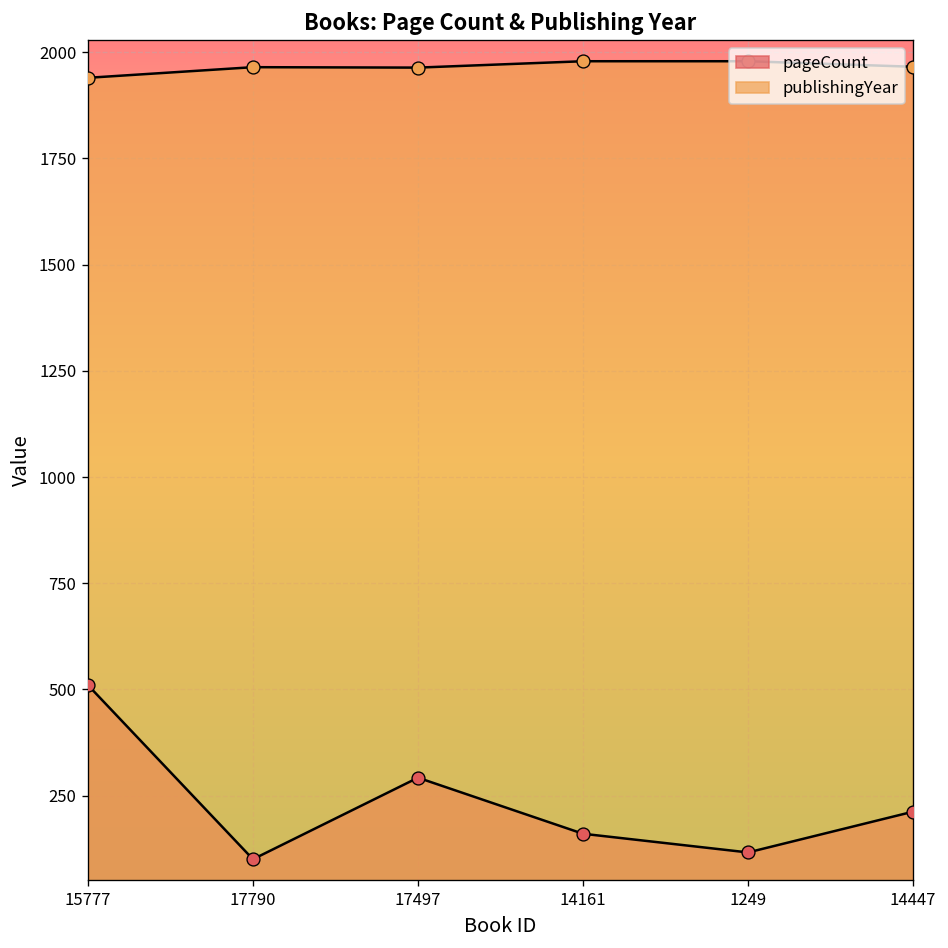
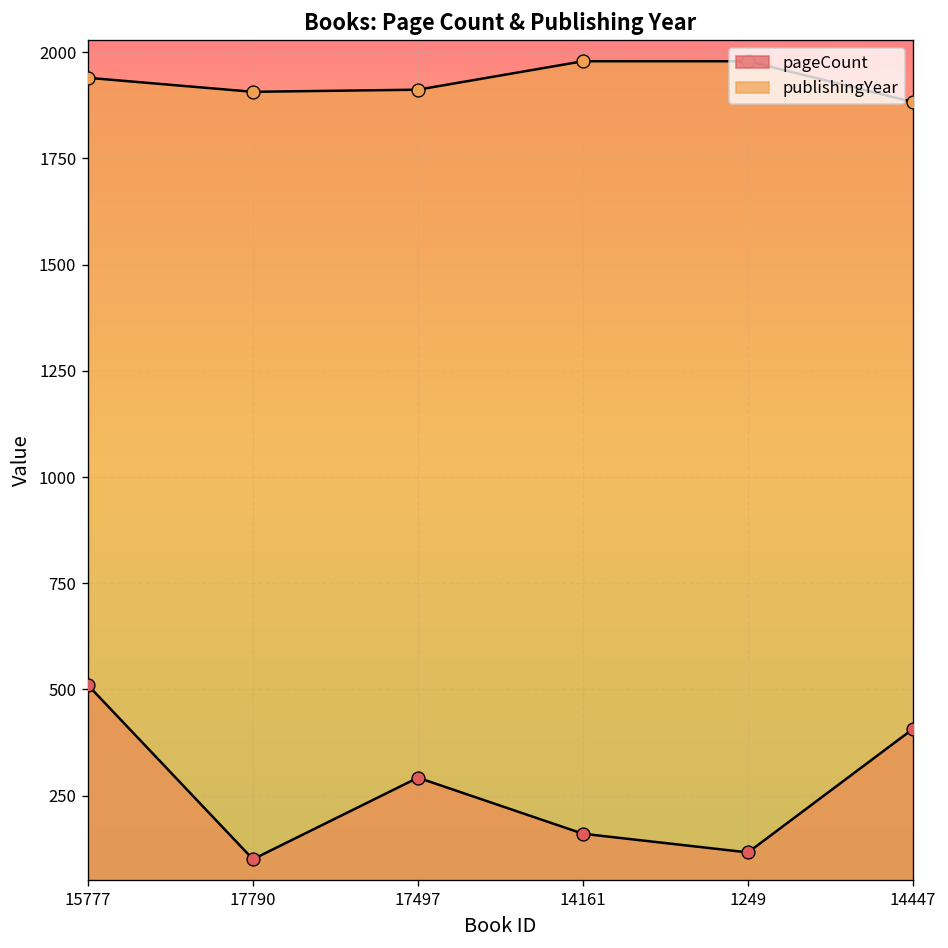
  {
    "pageCount": {
      "15777": 510,
      "17790": 100,
      "17497": 290,
      "14161": 160,
      "1249": 120,
-     "14447": 210
+     "14447": 410
    },
    "publishingYear": {
      "15777": 1940,
-     "17790": 1970,
-     "17497": 1960,
+     "17790": 1910,
+     "17497": 1910,
      "14161": 1980,
-     "14447": 1970
+     "14447": 1880
    }
  }
